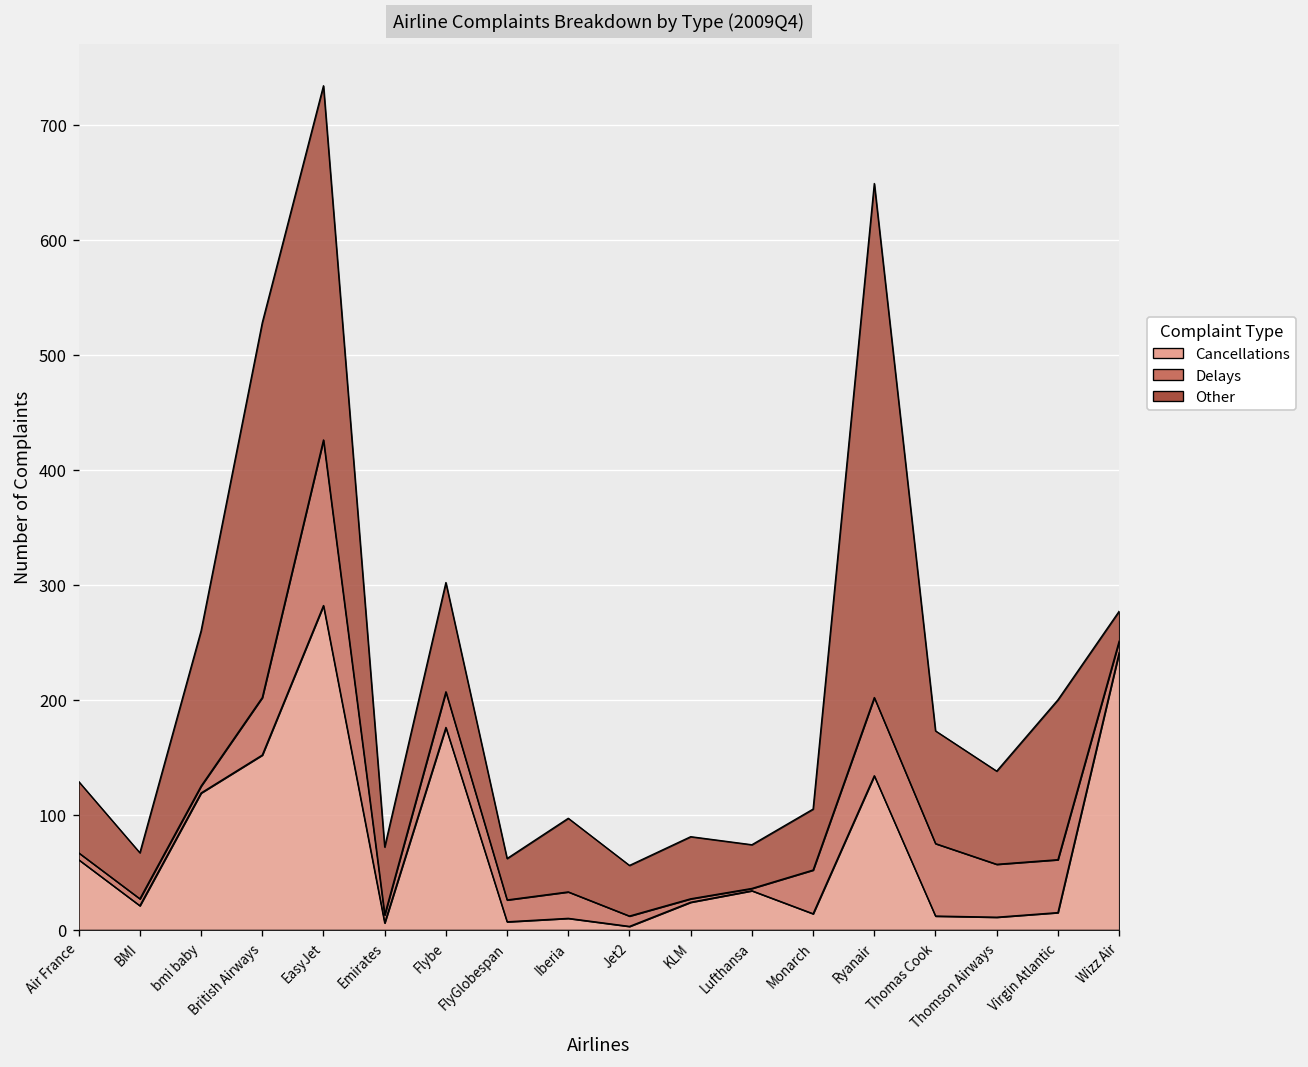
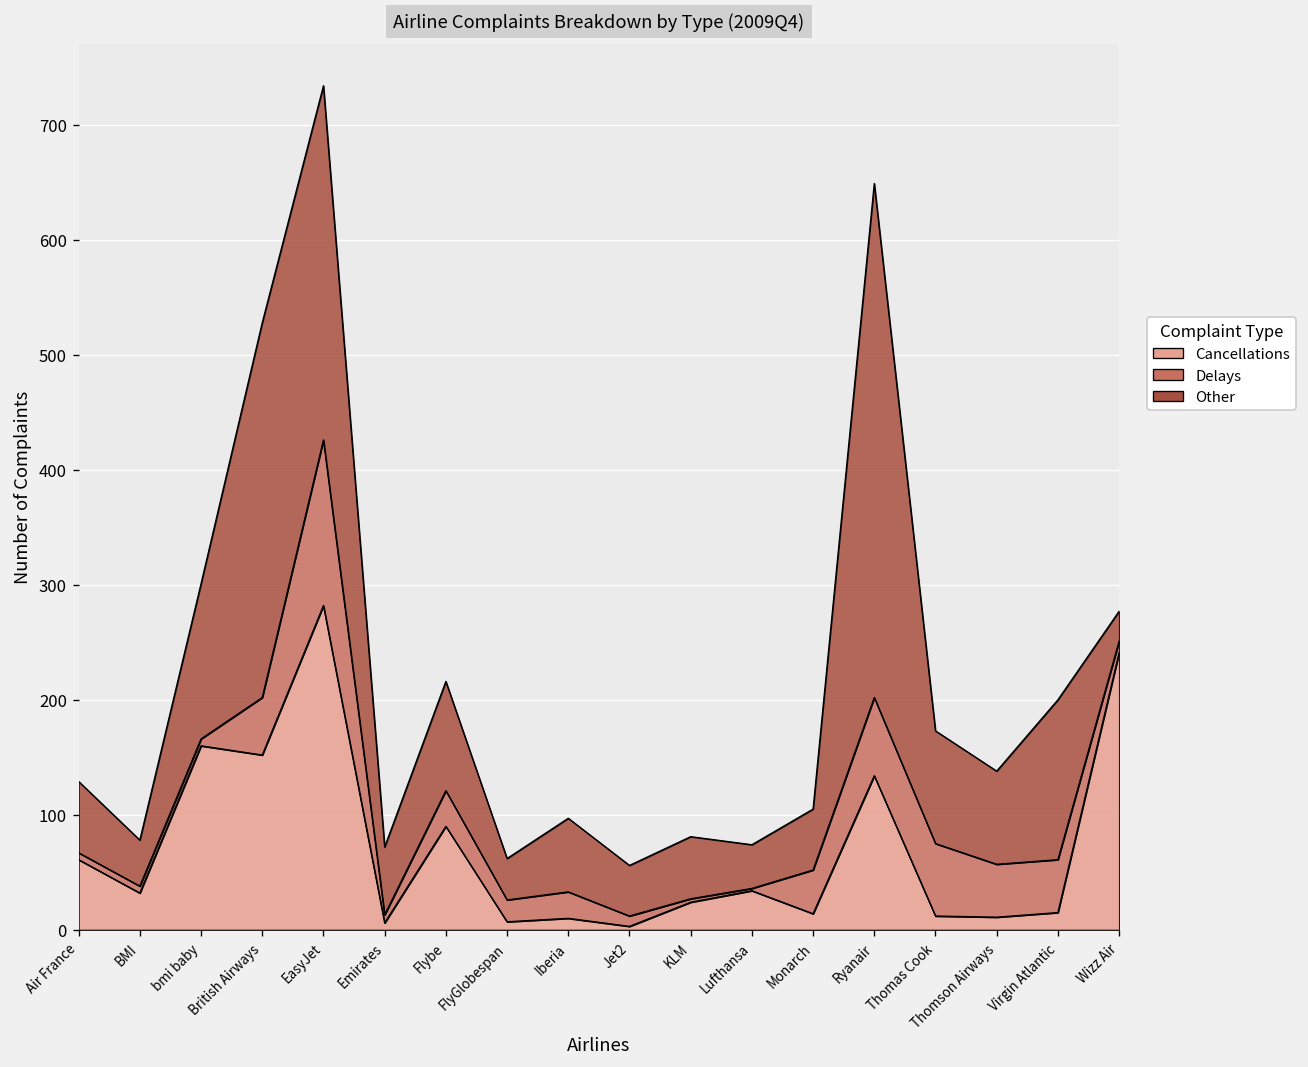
  {
    "Cancellations": {
      "Air France": 60,
-     "BMI": 20,
-     "bmi baby": 120,
+     "BMI": 30,
+     "bmi baby": 160,
      "British Airways": 150,
      "EasyJet": 280,
      "Emirates": 10,
-     "Flybe": 180,
+     "Flybe": 90,
      "FlyGlobespan": 10,
      "Iberia": 10,
      "Jet2": 0,
      "KLM": 20,
      "Monarch": 10,
      "Ryanair": 130,
      "Thomas Cook": 10,
      "Thomson Airways": 10,
      "Virgin Atlantic": 20,
      "Wizz Air": 240
    }
  }
